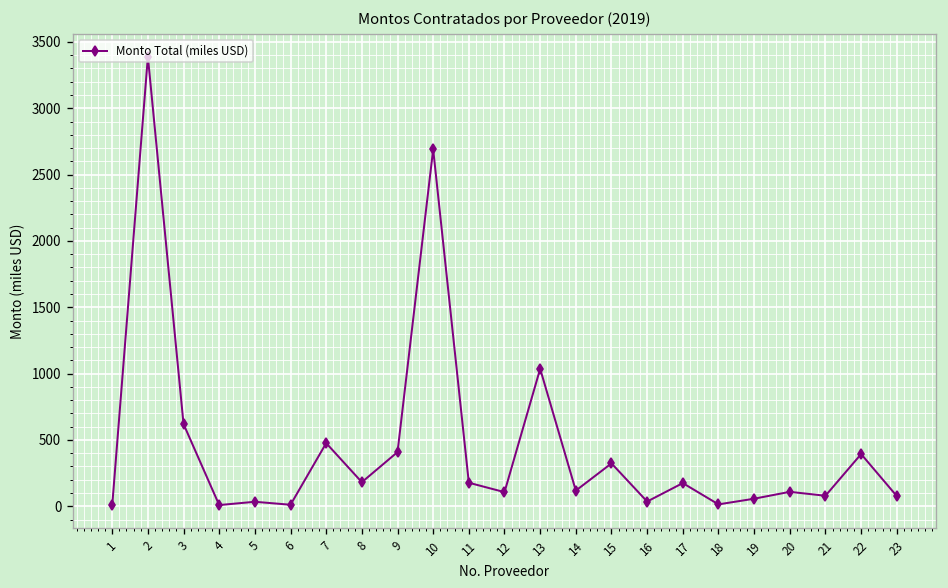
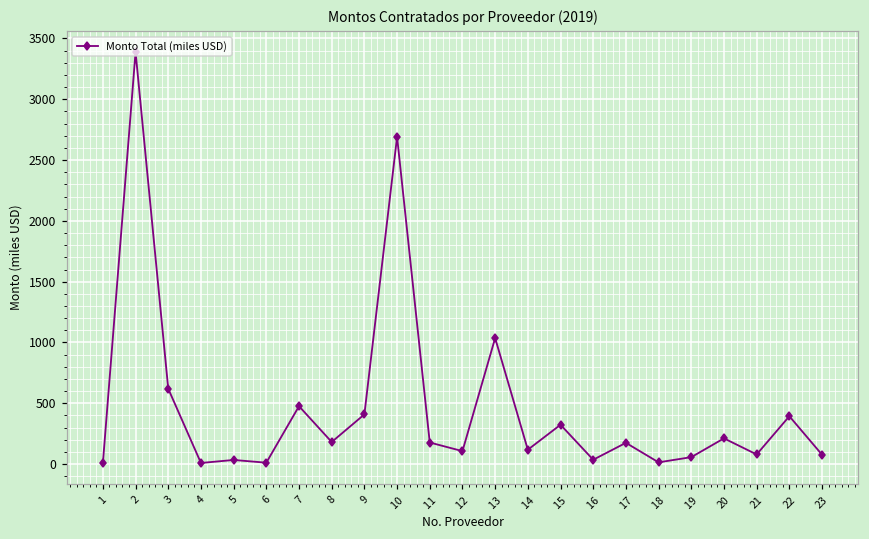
  {
    "1": 10,
    "3": 620,
    "4": 10,
    "5": 30,
    "6": 10,
    "7": 480,
    "8": 180,
    "9": 410,
    "10": 2690,
    "11": 180,
    "12": 110,
    "13": 1040,
    "14": 120,
    "15": 320,
    "16": 40,
    "17": 170,
    "18": 10,
    "19": 60,
-   "20": 110,
+   "20": 210,
    "21": 80,
    "22": 390,
    "23": 80
  }
